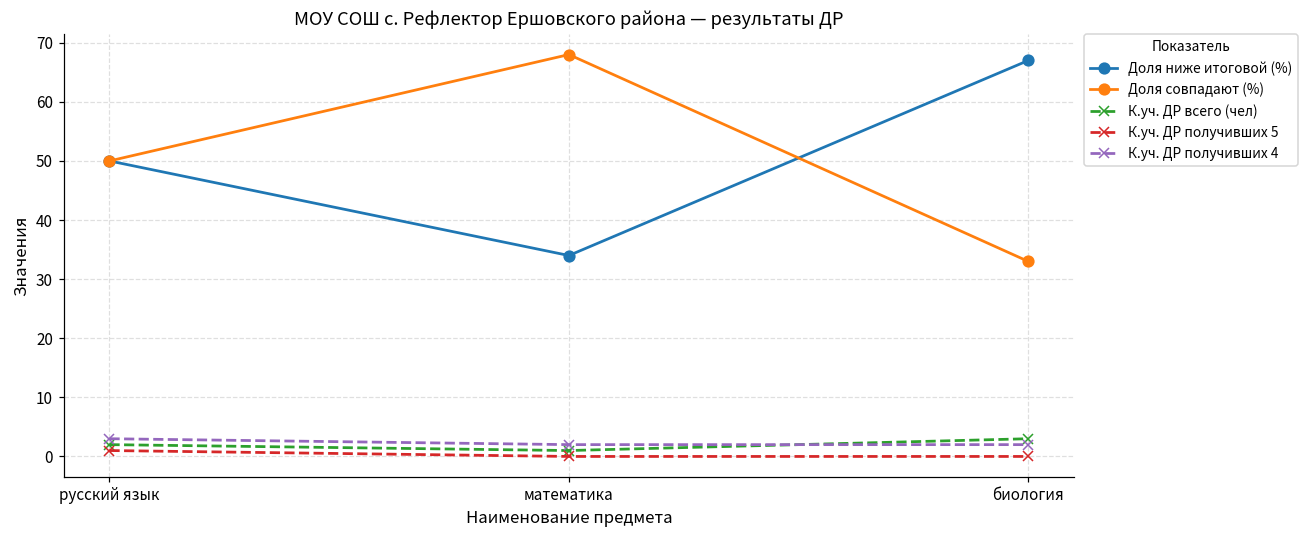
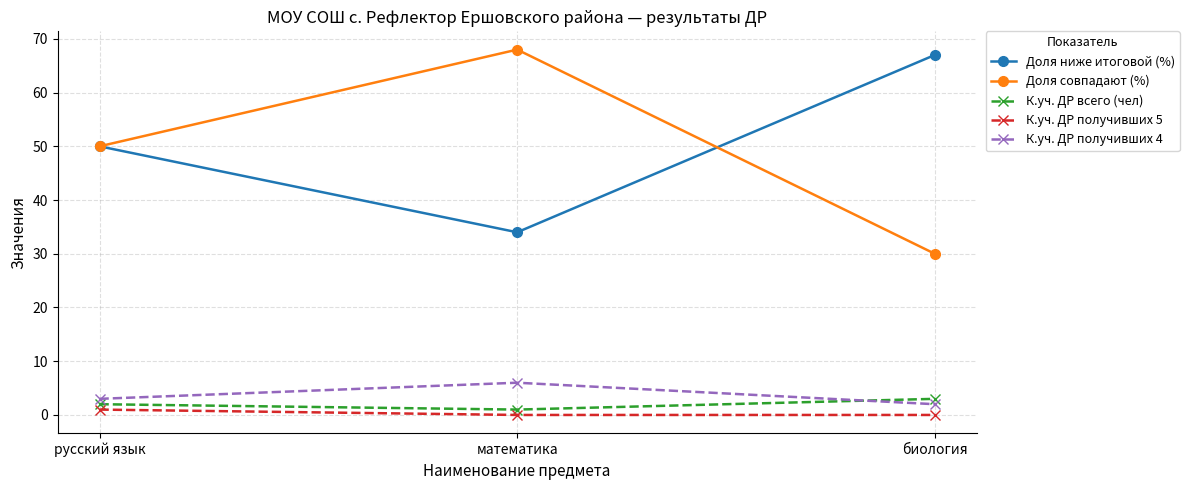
  {
    "Доля ниже итоговой (%)": {
      "математика": 34,
      "биология": 67
    },
    "Доля совпадают (%)": {
      "математика": 68,
-     "биология": 33
+     "биология": 30
    },
    "К.уч. ДР всего (чел)": {
      "русский язык": 2,
      "математика": 1,
      "биология": 3
    },
    "К.уч. ДР получивших 5": {
      "русский язык": 1,
      "математика": 0,
      "биология": 0
    },
    "К.уч. ДР получивших 4": {
      "русский язык": 3,
-     "математика": 2,
+     "математика": 6,
      "биология": 2
    }
  }
